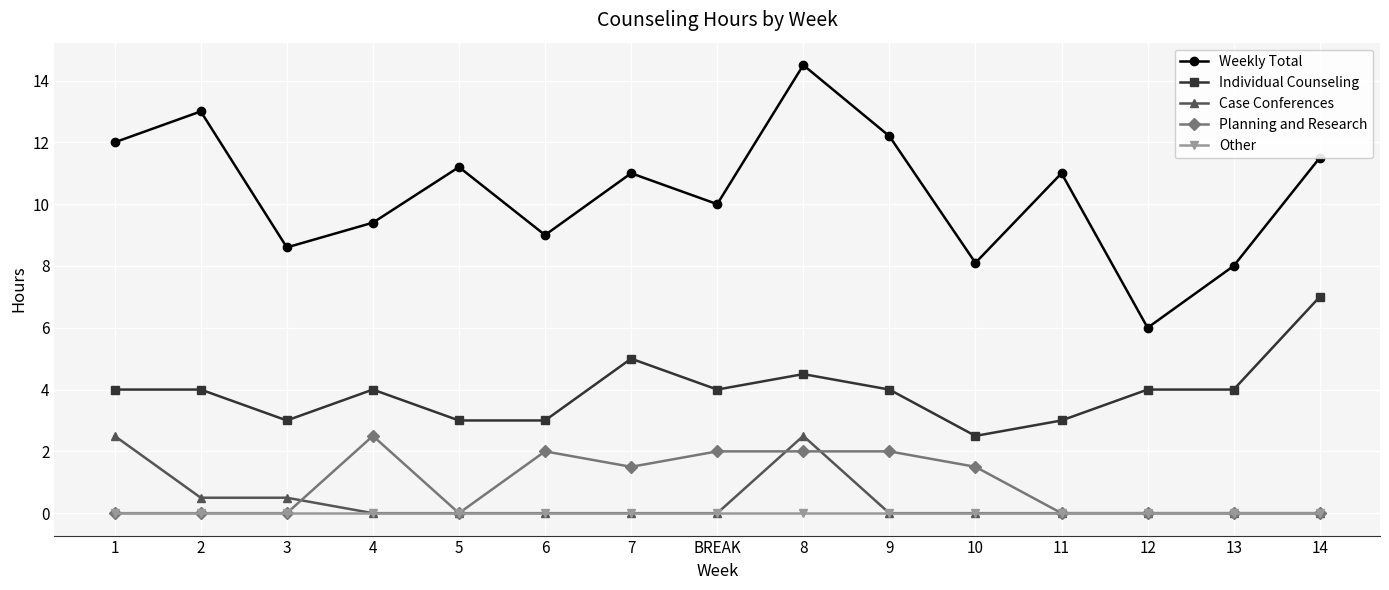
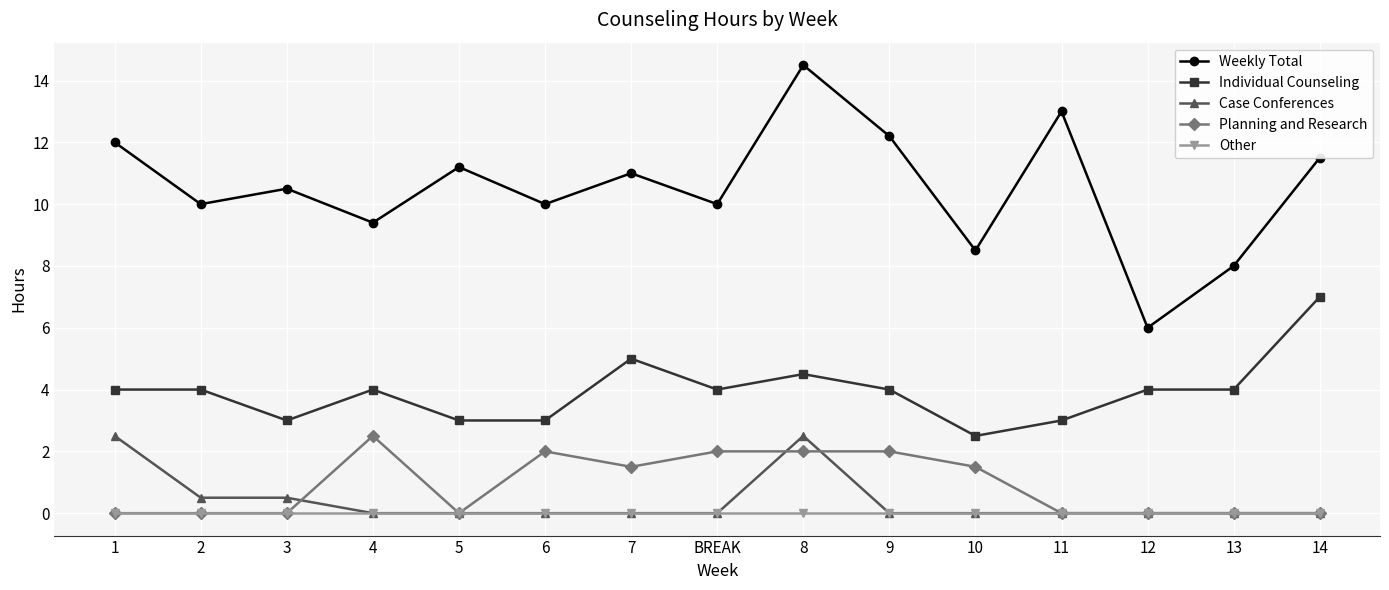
  {
    "Weekly Total": {
      "1": 12.0,
-     "2": 13,
-     "3": 8.6,
+     "2": 10,
+     "3": 10.5,
      "4": 9.4,
      "5": 11.2,
-     "6": 9,
+     "6": 10,
      "7": 11.0,
      "BREAK": 10.0,
      "8": 14.5,
      "9": 12.2,
-     "10": 8.1,
-     "11": 11,
+     "10": 8.5,
+     "11": 13,
      "12": 6.0,
      "13": 8.0
    }
  }
